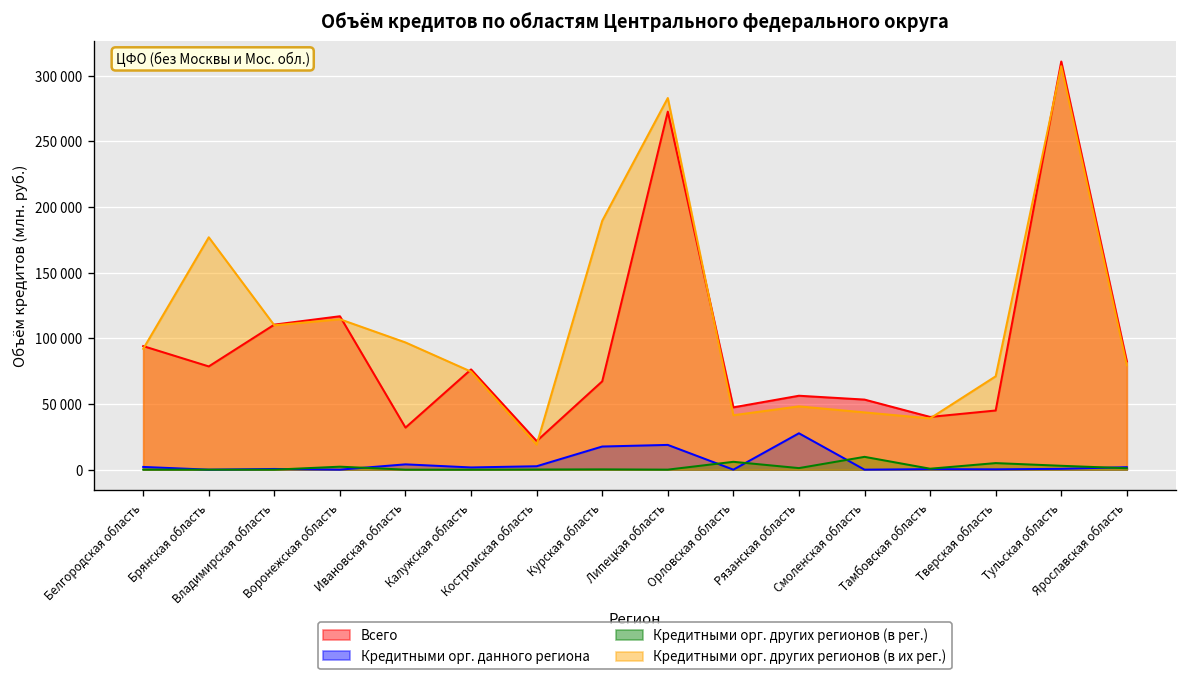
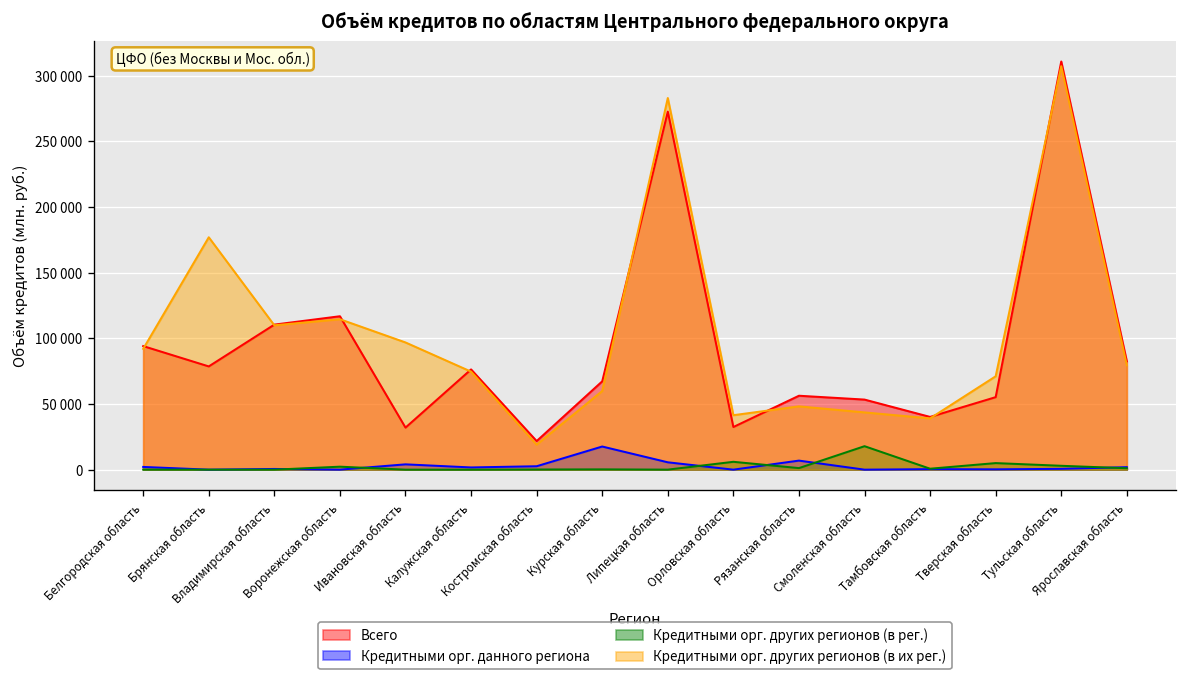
  {
    "Всего": {
      "Брянская область": 79000,
      "Ивановская область": 32000,
      "Костромская область": 22000,
      "Курская область": 67000,
      "Липецкая область": 273000,
-     "Орловская область": 47000,
+     "Орловская область": 32000,
      "Рязанская область": 56000,
      "Смоленская область": 53000,
-     "Тверская область": 45000,
+     "Тверская область": 55000,
      "Тульская область": 311000,
      "Ярославская область": 82000
    },
    "Кредитными орг. данного региона": {
      "Ивановская область": 4000,
      "Костромская область": 3000,
      "Курская область": 18000,
-     "Липецкая область": 19000,
+     "Липецкая область": 6000,
      "Орловская область": 0,
-     "Рязанская область": 28000,
+     "Рязанская область": 7000,
      "Смоленская область": 0,
      "Тверская область": 0
    },
    "Кредитными орг. других регионов (в рег.)": {
      "Ивановская область": 0,
      "Костромская область": 0,
      "Курская область": 0,
      "Липецкая область": 0,
      "Орловская область": 6000,
      "Рязанская область": 1000,
-     "Смоленская область": 10000,
+     "Смоленская область": 18000,
      "Тверская область": 5000
    },
    "Кредитными орг. других регионов (в их рег.)": {
      "Брянская область": 177000,
      "Ивановская область": 97000,
      "Костромская область": 19000,
-     "Курская область": 190000,
+     "Курская область": 60000,
      "Липецкая область": 283000,
      "Орловская область": 41000,
      "Рязанская область": 48000,
      "Смоленская область": 44000,
      "Тверская область": 71000,
      "Тульская область": 307000,
      "Ярославская область": 79000
    }
  }
